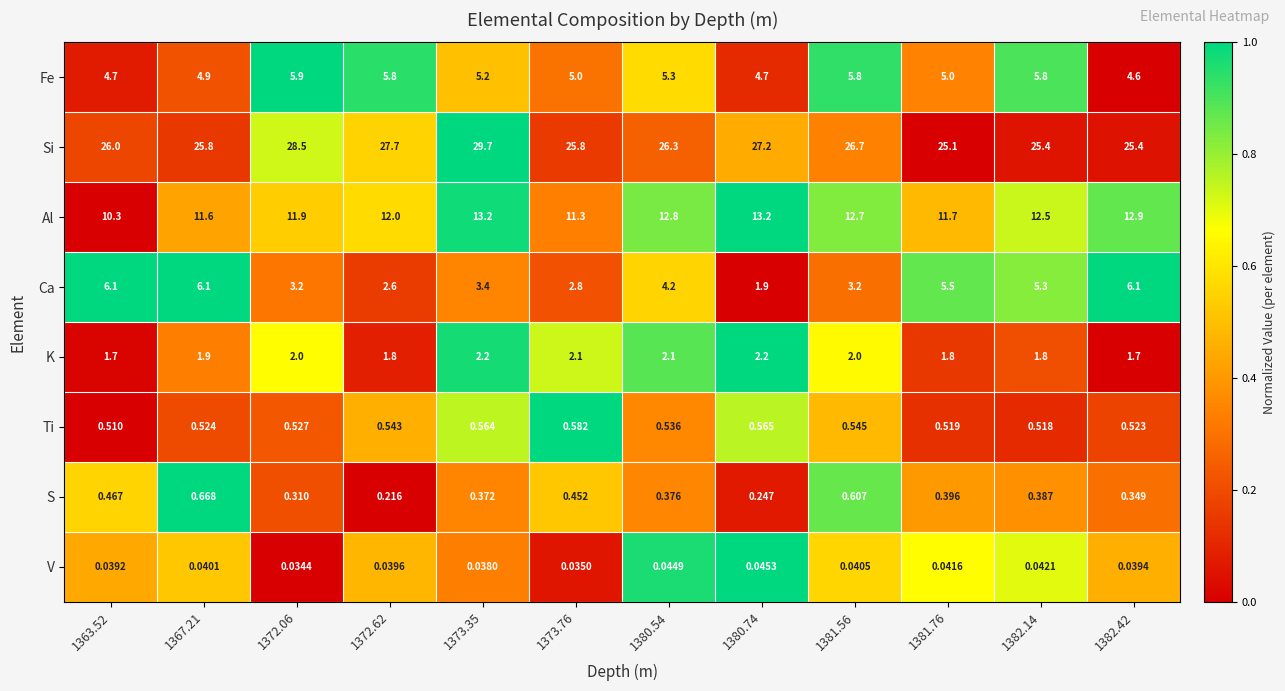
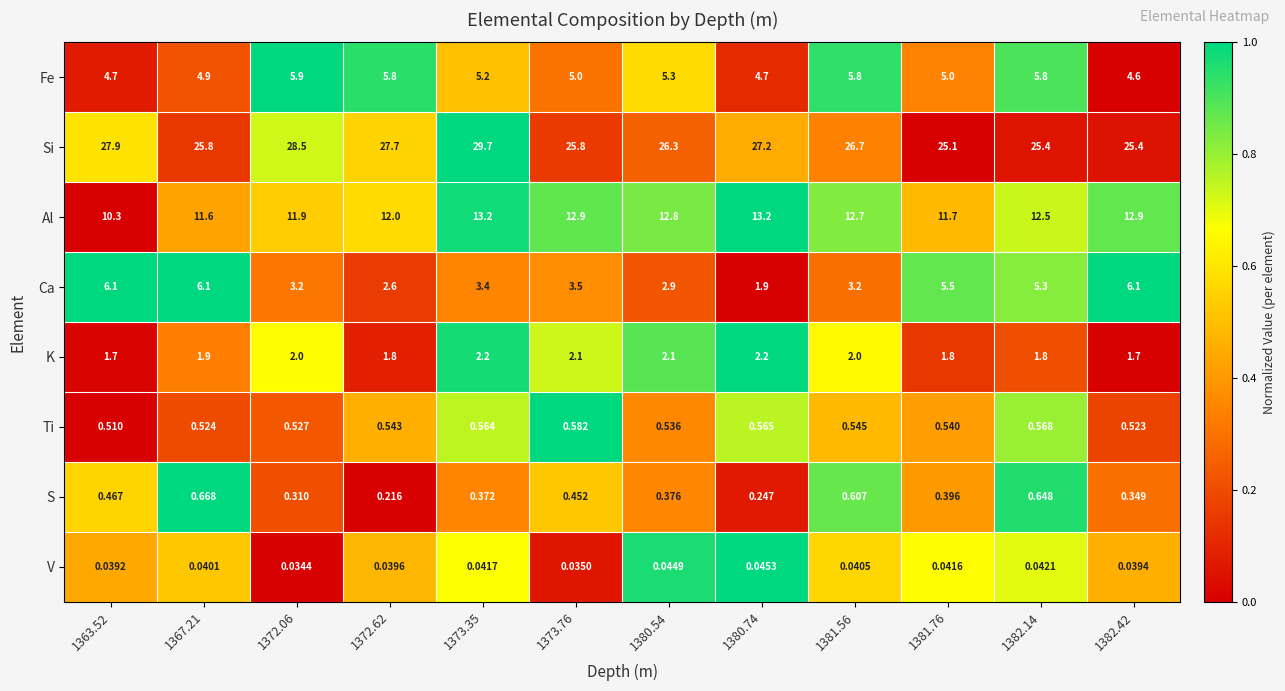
  {
    "Fe": {
      "1363.52": 4.7,
      "1367.21": 4.9,
      "1372.06": 5.9,
      "1372.62": 5.8,
      "1373.35": 5.2,
      "1373.76": 5.0,
      "1380.54": 5.3,
      "1380.74": 4.7,
      "1381.56": 5.8,
      "1381.76": 5.0,
      "1382.14": 5.8,
      "1382.42": 4.6
    },
    "Si": {
-     "1363.52": 26.0,
+     "1363.52": 27.9,
      "1367.21": 25.8,
      "1372.06": 28.5,
      "1372.62": 27.7,
      "1373.35": 29.7,
      "1373.76": 25.8,
      "1380.54": 26.3,
      "1380.74": 27.2,
      "1381.56": 26.7,
      "1381.76": 25.1,
      "1382.14": 25.4,
      "1382.42": 25.4
    },
    "Al": {
      "1363.52": 10.3,
      "1367.21": 11.6,
      "1372.06": 11.9,
      "1372.62": 12.0,
      "1373.35": 13.2,
-     "1373.76": 11.3,
+     "1373.76": 12.9,
      "1380.54": 12.8,
      "1380.74": 13.2,
      "1381.56": 12.7,
      "1381.76": 11.7,
      "1382.14": 12.5,
      "1382.42": 12.9
    },
    "Ca": {
      "1363.52": 6.1,
      "1367.21": 6.1,
      "1372.06": 3.2,
      "1372.62": 2.6,
      "1373.35": 3.4,
-     "1373.76": 2.8,
-     "1380.54": 4.2,
+     "1373.76": 3.5,
+     "1380.54": 2.9,
      "1380.74": 1.9,
      "1381.56": 3.2,
      "1381.76": 5.5,
      "1382.14": 5.3,
      "1382.42": 6.1
    },
    "K": {
      "1363.52": 1.7,
      "1367.21": 1.9,
      "1372.06": 2.0,
      "1372.62": 1.8,
      "1373.35": 2.2,
      "1373.76": 2.1,
      "1380.54": 2.1,
      "1380.74": 2.2,
      "1381.56": 2.0,
      "1381.76": 1.8,
      "1382.14": 1.8,
      "1382.42": 1.7
    },
    "Ti": {
      "1363.52": 0.510,
      "1367.21": 0.524,
      "1372.06": 0.527,
      "1372.62": 0.543,
      "1373.35": 0.564,
      "1373.76": 0.582,
      "1380.54": 0.536,
      "1380.74": 0.565,
      "1381.56": 0.545,
-     "1381.76": 0.519,
-     "1382.14": 0.518,
+     "1381.76": 0.540,
+     "1382.14": 0.568,
      "1382.42": 0.523
    },
    "S": {
      "1363.52": 0.467,
      "1367.21": 0.668,
      "1372.06": 0.310,
      "1372.62": 0.216,
      "1373.35": 0.372,
      "1373.76": 0.452,
      "1380.54": 0.376,
      "1380.74": 0.247,
      "1381.56": 0.607,
      "1381.76": 0.396,
-     "1382.14": 0.387,
+     "1382.14": 0.648,
      "1382.42": 0.349
    },
    "V": {
      "1363.52": 0.0392,
      "1367.21": 0.0401,
      "1372.06": 0.0344,
      "1372.62": 0.0396,
-     "1373.35": 0.0380,
+     "1373.35": 0.0417,
      "1373.76": 0.0350,
      "1380.54": 0.0449,
      "1380.74": 0.0453,
      "1381.56": 0.0405,
      "1381.76": 0.0416,
      "1382.14": 0.0421,
      "1382.42": 0.0394
    }
  }
